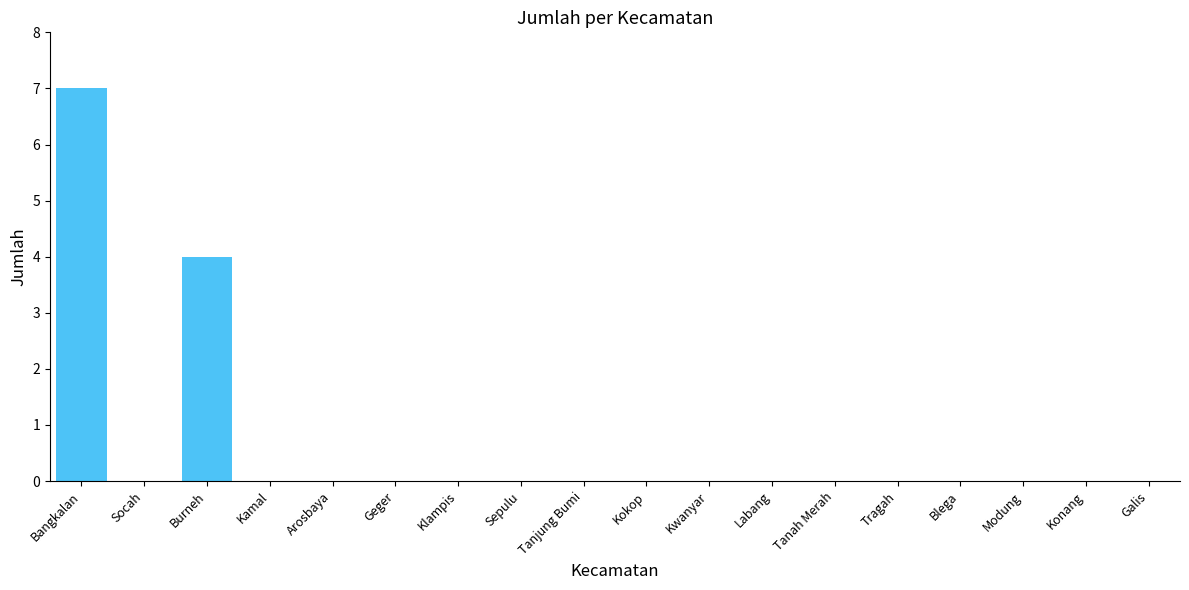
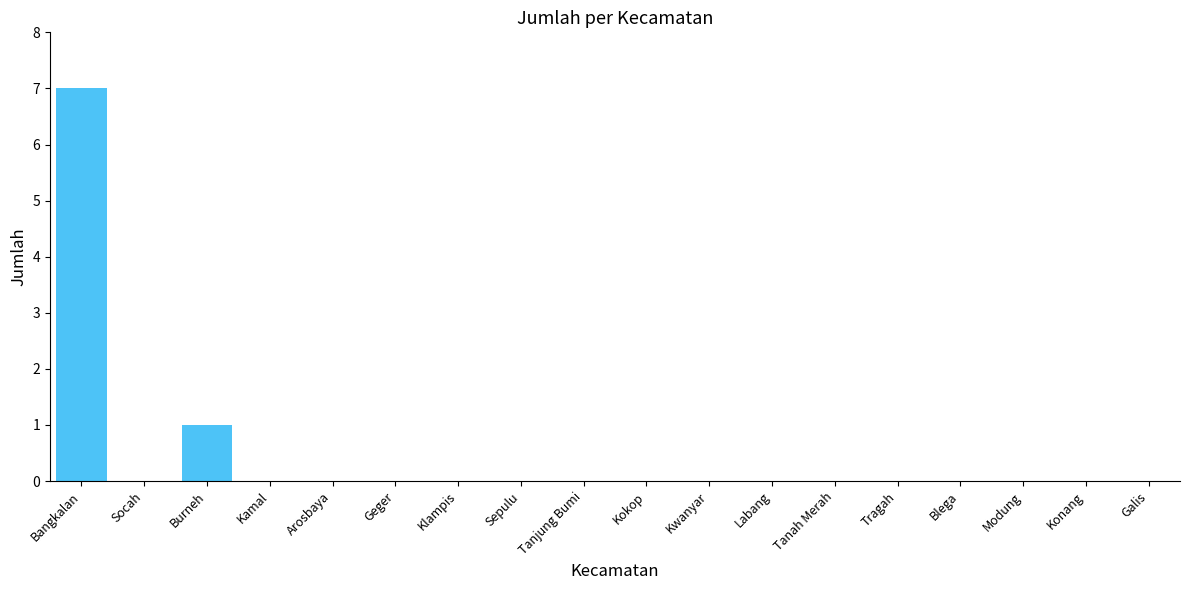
  {
    "Bangkalan": 7,
    "Socah": 0,
-   "Burneh": 4,
+   "Burneh": 1,
    "Kamal": 0,
    "Arosbaya": 0,
    "Geger": 0,
    "Klampis": 0,
    "Sepulu": 0,
    "Tanjung Bumi": 0,
    "Kokop": 0,
    "Kwanyar": 0,
    "Labang": 0,
    "Tanah Merah": 0,
    "Tragah": 0,
    "Blega": 0,
    "Modung": 0,
    "Konang": 0,
    "Galis": 0
  }
